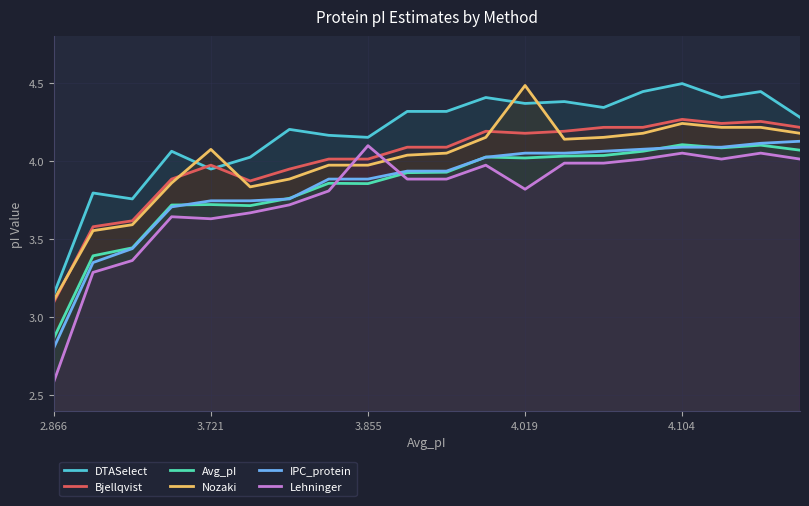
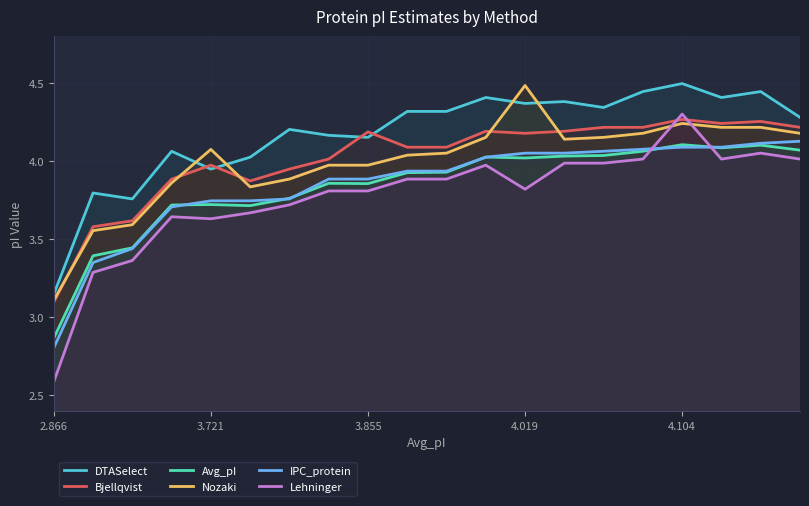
  {
    "Bjellqvist": {
      "3.721": 3.97,
-     "3.855": 4.01,
+     "3.855": 4.19,
      "4.019": 4.18,
      "4.104": 4.27
    },
    "Nozaki": {
      "3.721": 4.07,
      "3.855": 3.97,
      "4.019": 4.48,
      "4.104": 4.24
    },
    "Lehninger": {
      "2.866": 2.59,
      "3.721": 3.63,
-     "3.855": 4.10,
+     "3.855": 3.81,
      "4.019": 3.82,
-     "4.104": 4.05
+     "4.104": 4.30
    }
  }
